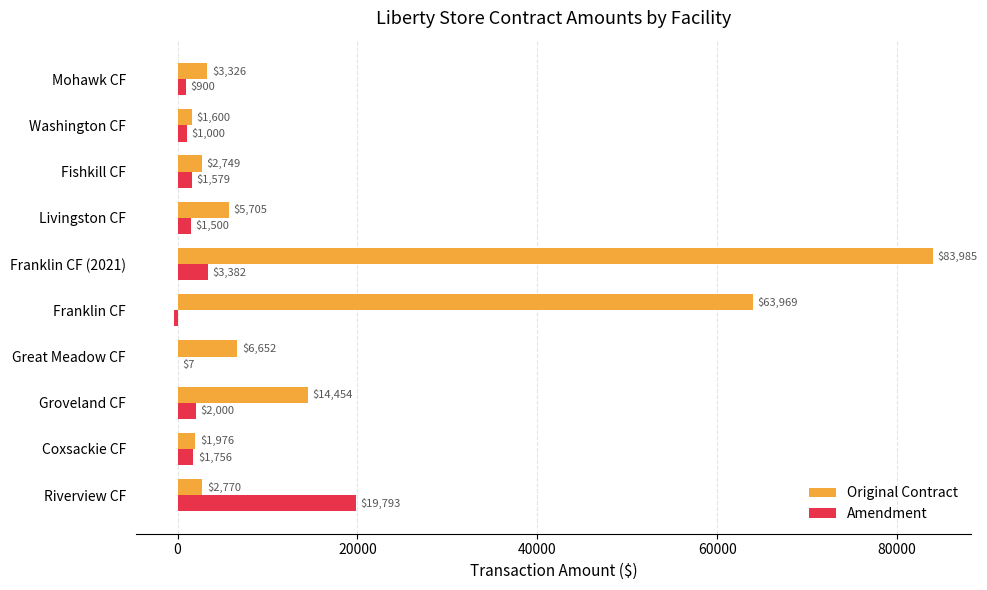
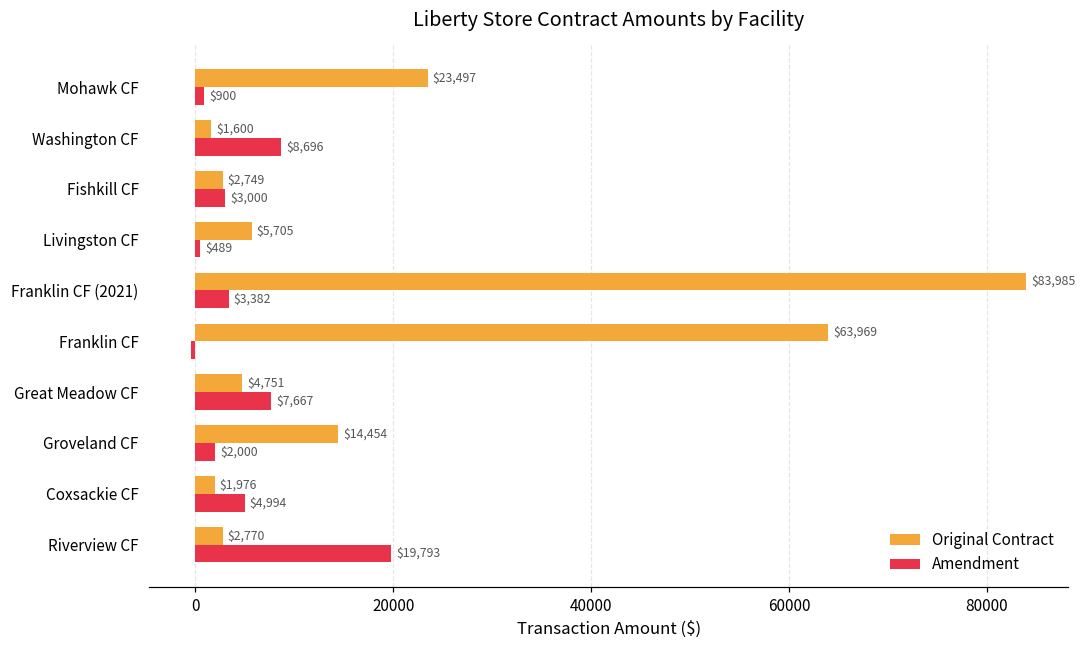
  {
    "Original Contract": {
-     "Mohawk CF": "$3,326",
+     "Mohawk CF": "$23,497",
      "Washington CF": "$1,600",
      "Fishkill CF": "$2,749",
      "Livingston CF": "$5,705",
      "Franklin CF (2021)": "$83,985",
      "Franklin CF": "$63,969",
-     "Great Meadow CF": "$6,652",
+     "Great Meadow CF": "$4,751",
      "Groveland CF": "$14,454",
      "Coxsackie CF": "$1,976",
      "Riverview CF": "$2,770"
    },
    "Amendment": {
      "Mohawk CF": "$900",
-     "Washington CF": "$1,000",
-     "Fishkill CF": "$1,579",
-     "Livingston CF": "$1,500",
+     "Washington CF": "$8,696",
+     "Fishkill CF": "$3,000",
+     "Livingston CF": "$489",
      "Franklin CF (2021)": "$3,382",
-     "Great Meadow CF": "$7",
+     "Great Meadow CF": "$7,667",
      "Groveland CF": "$2,000",
-     "Coxsackie CF": "$1,756",
+     "Coxsackie CF": "$4,994",
      "Riverview CF": "$19,793"
    }
  }
